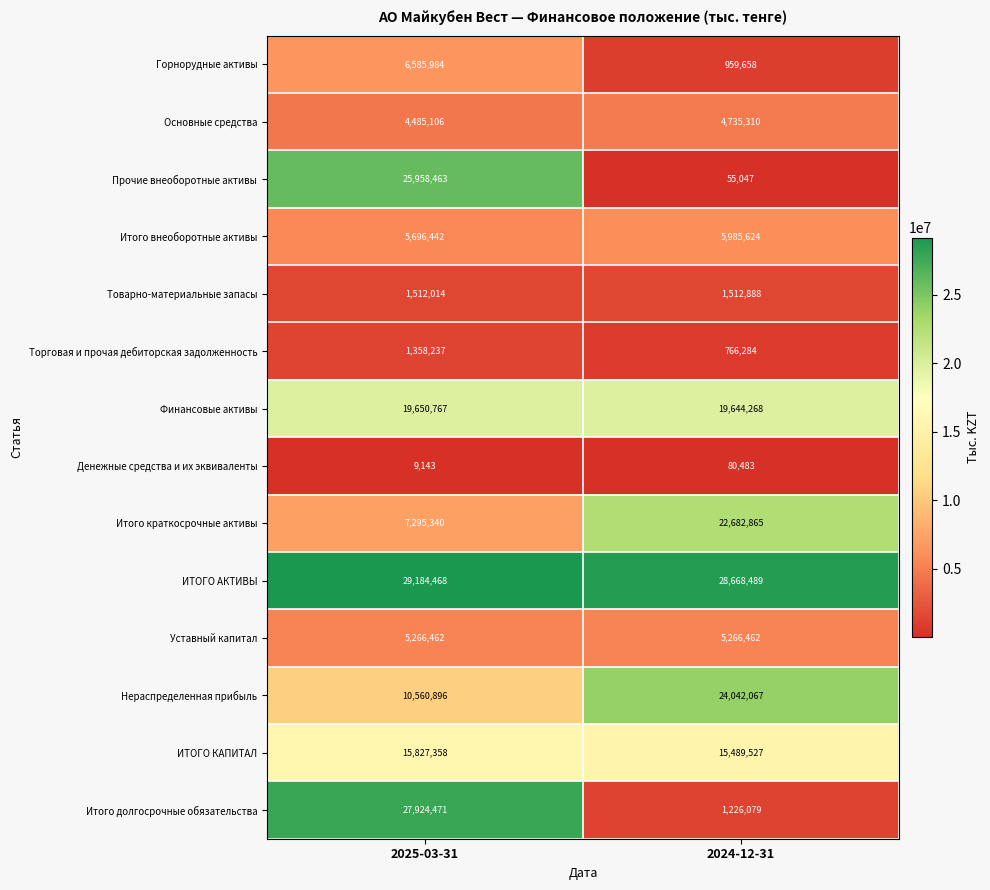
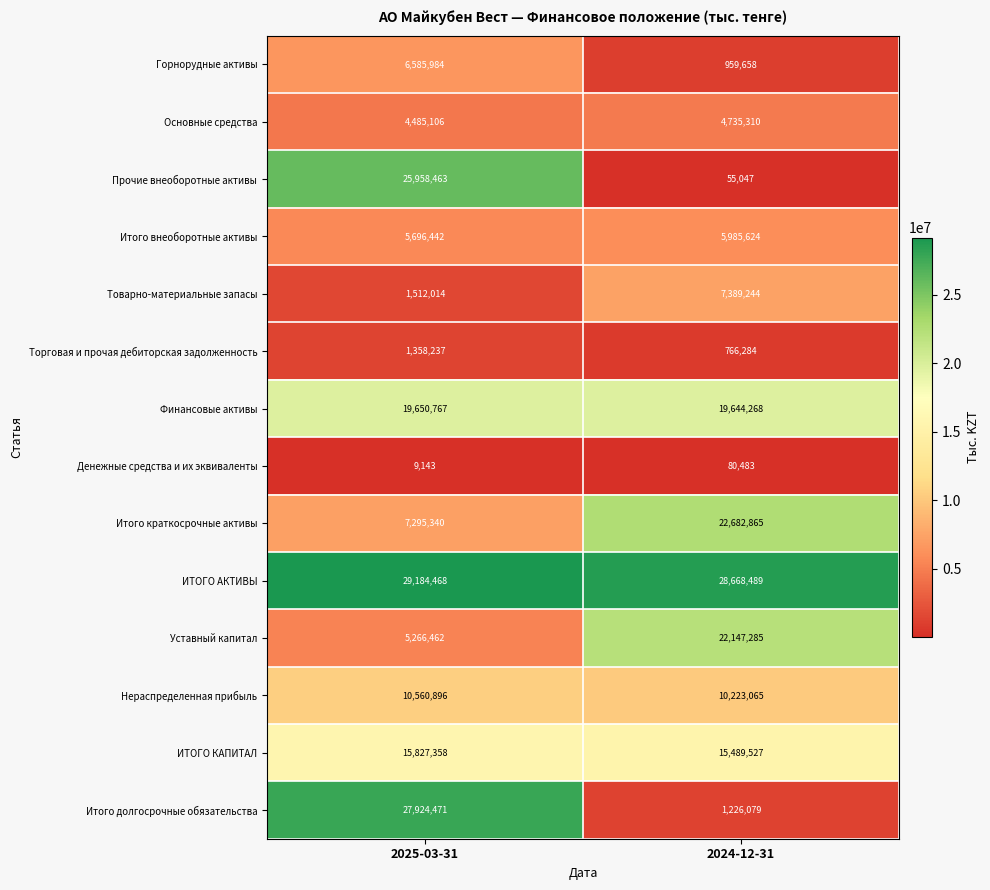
  {
    "Горнорудные активы": {
      "2025-03-31": "6,585,984",
      "2024-12-31": "959,658"
    },
    "Основные средства": {
      "2025-03-31": "4,485,106",
      "2024-12-31": "4,735,310"
    },
    "Прочие внеоборотные активы": {
      "2025-03-31": "25,958,463",
      "2024-12-31": "55,047"
    },
    "Итого внеоборотные активы": {
      "2025-03-31": "5,696,442",
      "2024-12-31": "5,985,624"
    },
    "Товарно-материальные запасы": {
      "2025-03-31": "1,512,014",
-     "2024-12-31": "1,512,888"
+     "2024-12-31": "7,389,244"
    },
    "Торговая и прочая дебиторская задолженность": {
      "2025-03-31": "1,358,237",
      "2024-12-31": "766,284"
    },
    "Финансовые активы": {
      "2025-03-31": "19,650,767",
      "2024-12-31": "19,644,268"
    },
    "Денежные средства и их эквиваленты": {
      "2025-03-31": "9,143",
      "2024-12-31": "80,483"
    },
    "Итого краткосрочные активы": {
      "2025-03-31": "7,295,340",
      "2024-12-31": "22,682,865"
    },
    "ИТОГО АКТИВЫ": {
      "2025-03-31": "29,184,468",
      "2024-12-31": "28,668,489"
    },
    "Уставный капитал": {
      "2025-03-31": "5,266,462",
-     "2024-12-31": "5,266,462"
+     "2024-12-31": "22,147,285"
    },
    "Нераспределенная прибыль": {
      "2025-03-31": "10,560,896",
-     "2024-12-31": "24,042,067"
+     "2024-12-31": "10,223,065"
    },
    "ИТОГО КАПИТАЛ": {
      "2025-03-31": "15,827,358",
      "2024-12-31": "15,489,527"
    },
    "Итого долгосрочные обязательства": {
      "2025-03-31": "27,924,471",
      "2024-12-31": "1,226,079"
    }
  }
